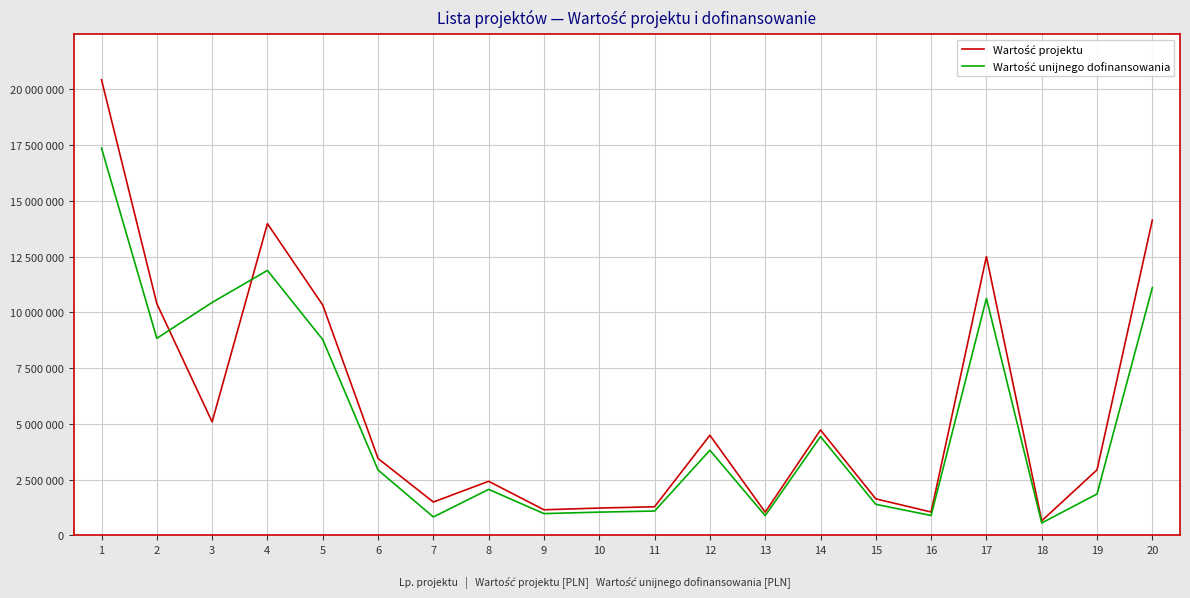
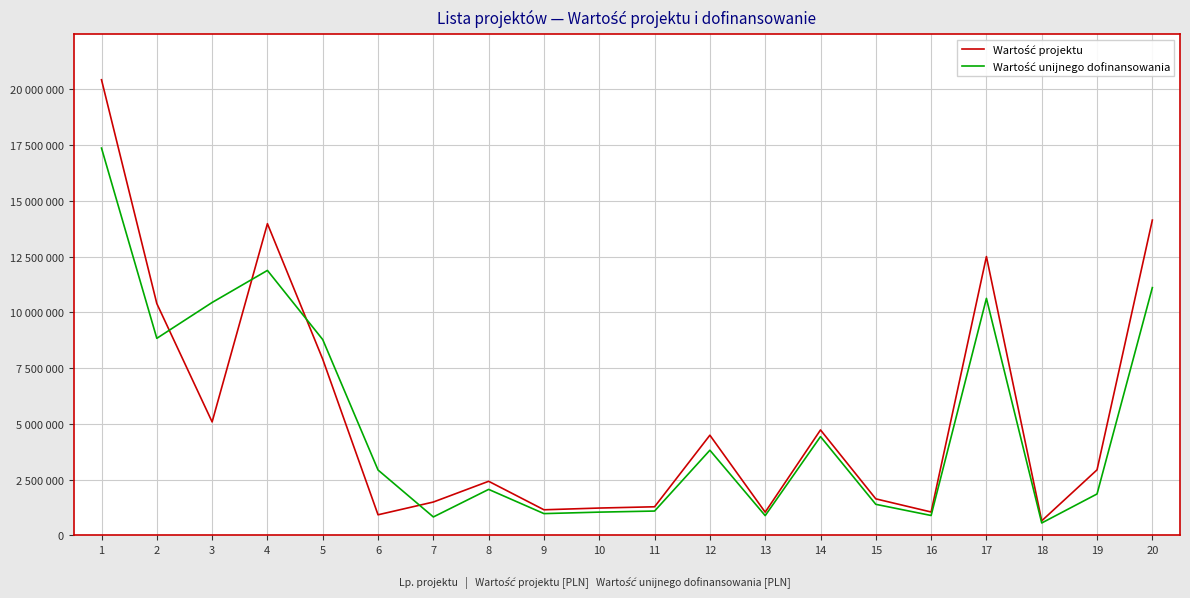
  {
    "Wartość projektu": {
      "1": 20400000,
      "2": 10400000,
      "3": 5100000,
      "4": 14000000,
-     "5": 10300000,
-     "6": 3400000,
+     "5": 7900000,
+     "6": 900000,
      "7": 1500000,
      "8": 2400000,
      "9": 1100000,
      "10": 1200000,
      "11": 1300000,
      "12": 4500000,
      "13": 1000000,
      "14": 4700000,
      "15": 1600000,
      "16": 1000000,
      "17": 12500000,
      "19": 2900000,
      "20": 14100000
    },
    "Wartość unijnego dofinansowania": {
      "1": 17400000,
      "2": 8800000,
      "3": 10400000,
      "4": 11900000,
      "5": 8800000,
      "6": 2900000,
      "7": 800000,
      "8": 2100000,
      "9": 1000000,
      "10": 1000000,
      "11": 1100000,
      "12": 3800000,
      "13": 900000,
      "14": 4400000,
      "15": 1400000,
      "16": 900000,
      "17": 10600000,
      "19": 1900000,
      "20": 11100000
    }
  }
